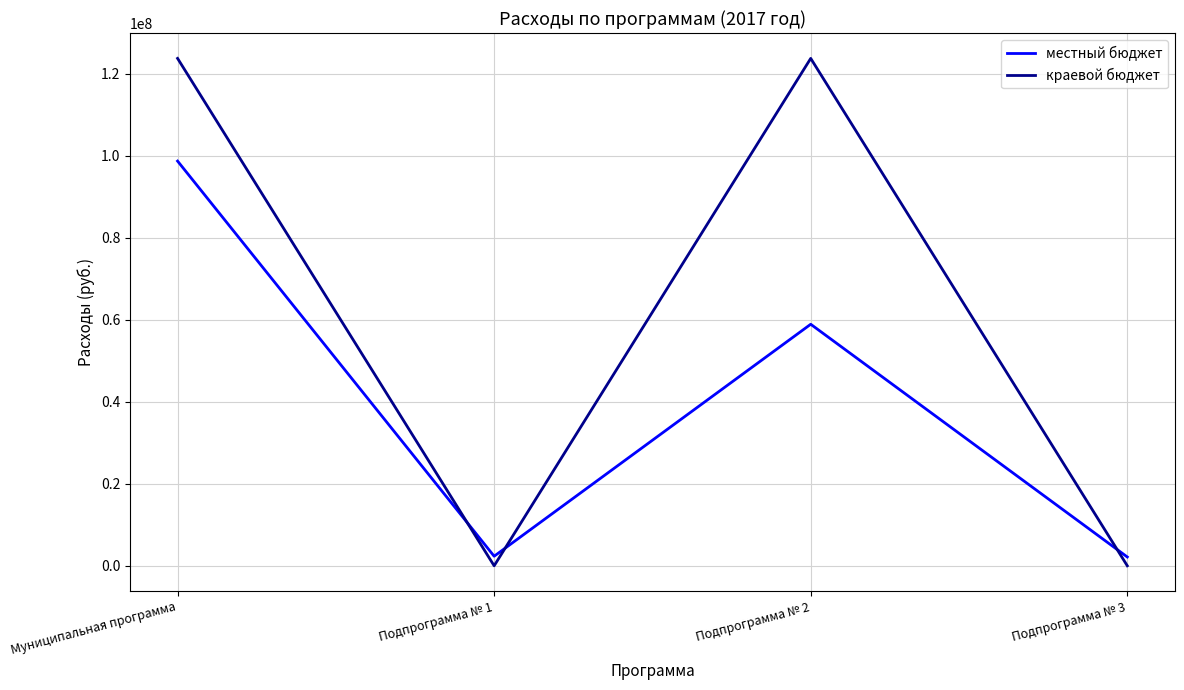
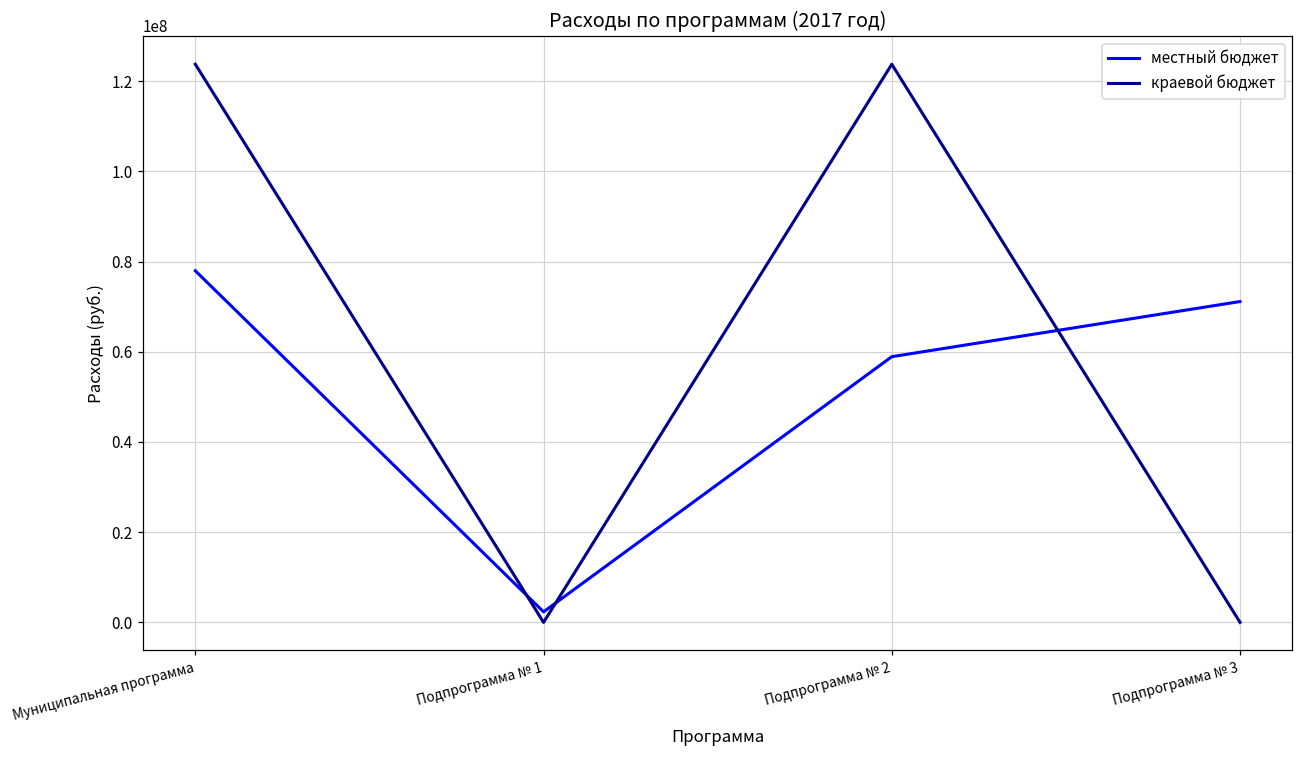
  {
    "местный бюджет": {
-     "Муниципальная программа": 99000000,
+     "Муниципальная программа": 78000000,
      "Подпрограмма № 1": 2000000,
      "Подпрограмма № 2": 59000000,
-     "Подпрограмма № 3": 2000000
+     "Подпрограмма № 3": 71000000
    },
    "краевой бюджет": {
      "Муниципальная программа": 124000000,
      "Подпрограмма № 1": 0,
      "Подпрограмма № 2": 124000000,
      "Подпрограмма № 3": 0
    }
  }
